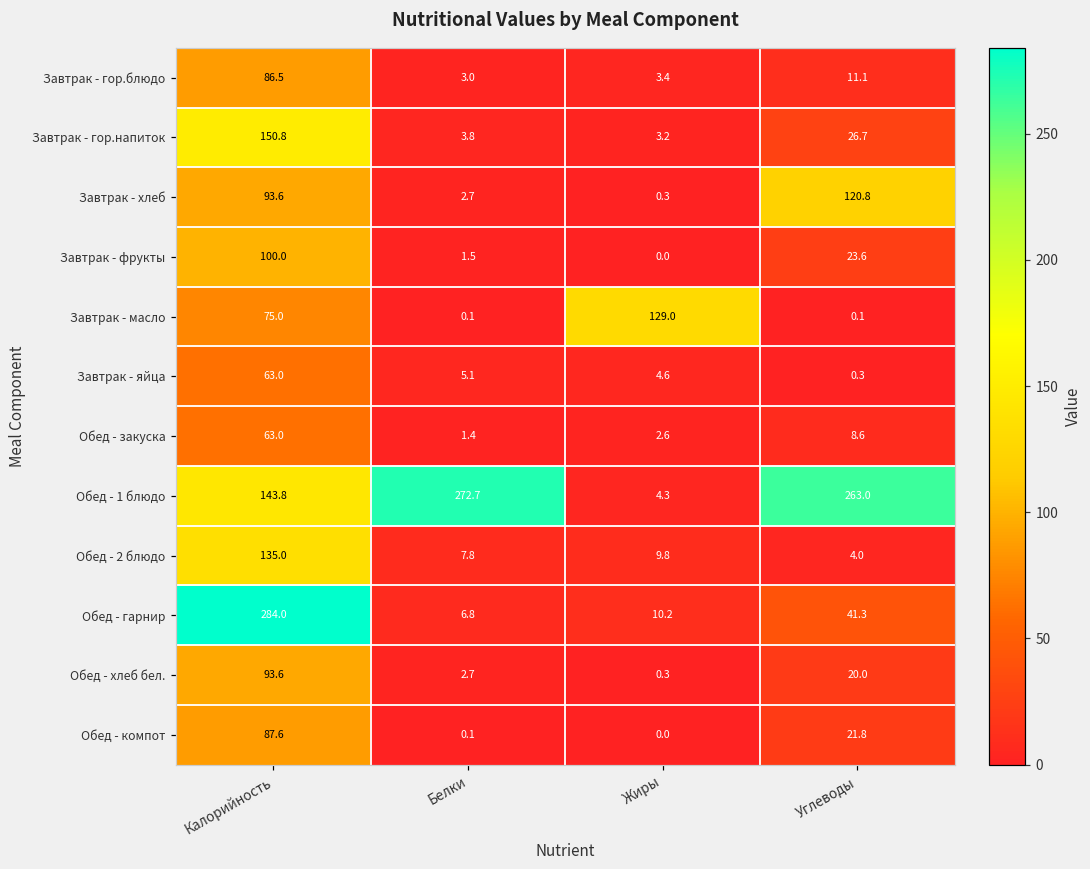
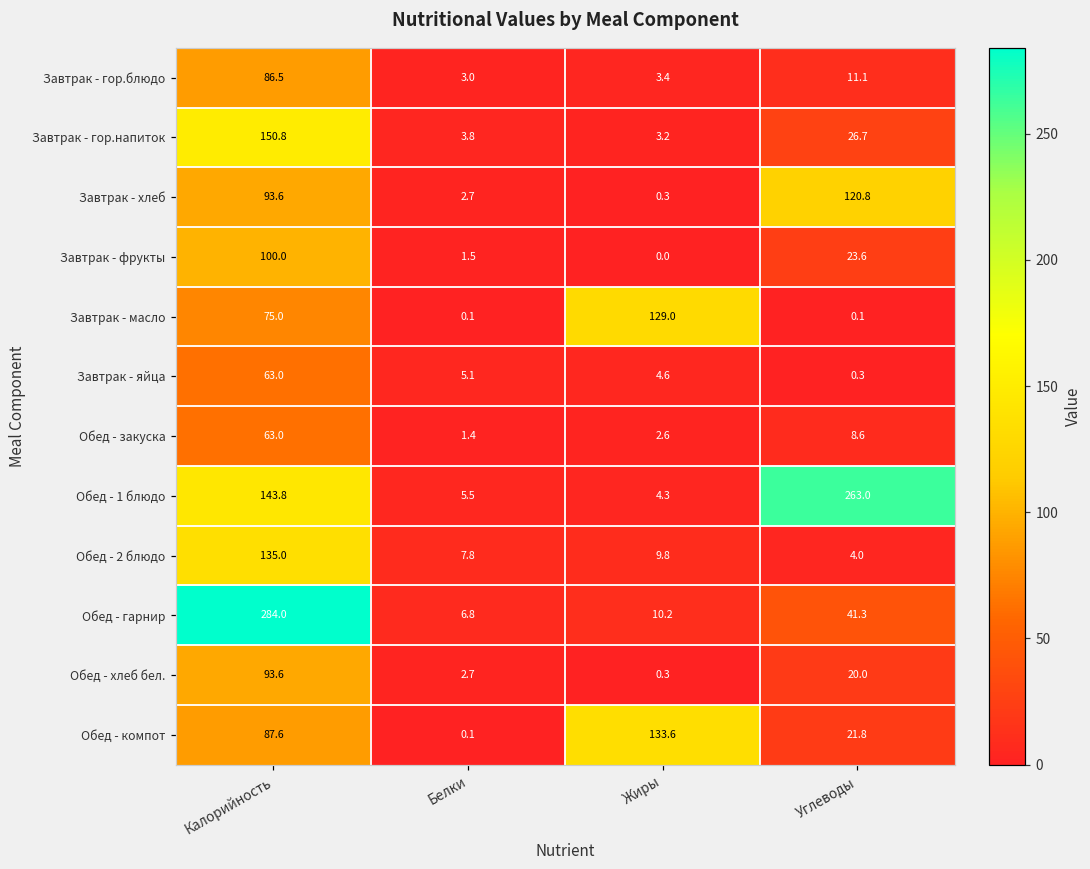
  {
    "Завтрак - гор.блюдо": {
      "Калорийность": 86.5,
      "Белки": 3.0,
      "Жиры": 3.4,
      "Углеводы": 11.1
    },
    "Завтрак - гор.напиток": {
      "Калорийность": 150.8,
      "Белки": 3.8,
      "Жиры": 3.2,
      "Углеводы": 26.7
    },
    "Завтрак - хлеб": {
      "Калорийность": 93.6,
      "Белки": 2.7,
      "Жиры": 0.3,
      "Углеводы": 120.8
    },
    "Завтрак - фрукты": {
      "Калорийность": 100.0,
      "Белки": 1.5,
      "Жиры": 0.0,
      "Углеводы": 23.6
    },
    "Завтрак - масло": {
      "Калорийность": 75.0,
      "Белки": 0.1,
      "Жиры": 129.0,
      "Углеводы": 0.1
    },
    "Завтрак - яйца": {
      "Калорийность": 63.0,
      "Белки": 5.1,
      "Жиры": 4.6,
      "Углеводы": 0.3
    },
    "Обед - закуска": {
      "Калорийность": 63.0,
      "Белки": 1.4,
      "Жиры": 2.6,
      "Углеводы": 8.6
    },
    "Обед - 1 блюдо": {
      "Калорийность": 143.8,
-     "Белки": 272.7,
+     "Белки": 5.5,
      "Жиры": 4.3,
      "Углеводы": 263.0
    },
    "Обед - 2 блюдо": {
      "Калорийность": 135.0,
      "Белки": 7.8,
      "Жиры": 9.8,
      "Углеводы": 4.0
    },
    "Обед - гарнир": {
      "Калорийность": 284.0,
      "Белки": 6.8,
      "Жиры": 10.2,
      "Углеводы": 41.3
    },
    "Обед - хлеб бел.": {
      "Калорийность": 93.6,
      "Белки": 2.7,
      "Жиры": 0.3,
      "Углеводы": 20.0
    },
    "Обед - компот": {
      "Калорийность": 87.6,
      "Белки": 0.1,
-     "Жиры": 0.0,
+     "Жиры": 133.6,
      "Углеводы": 21.8
    }
  }
